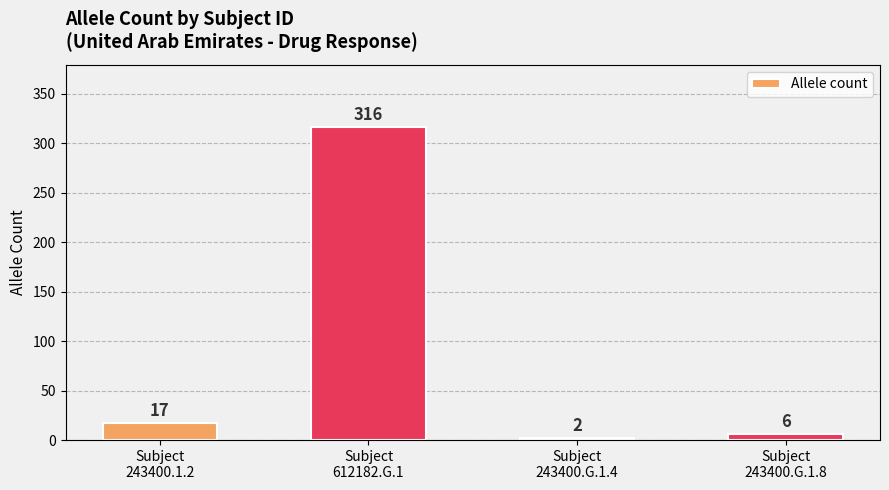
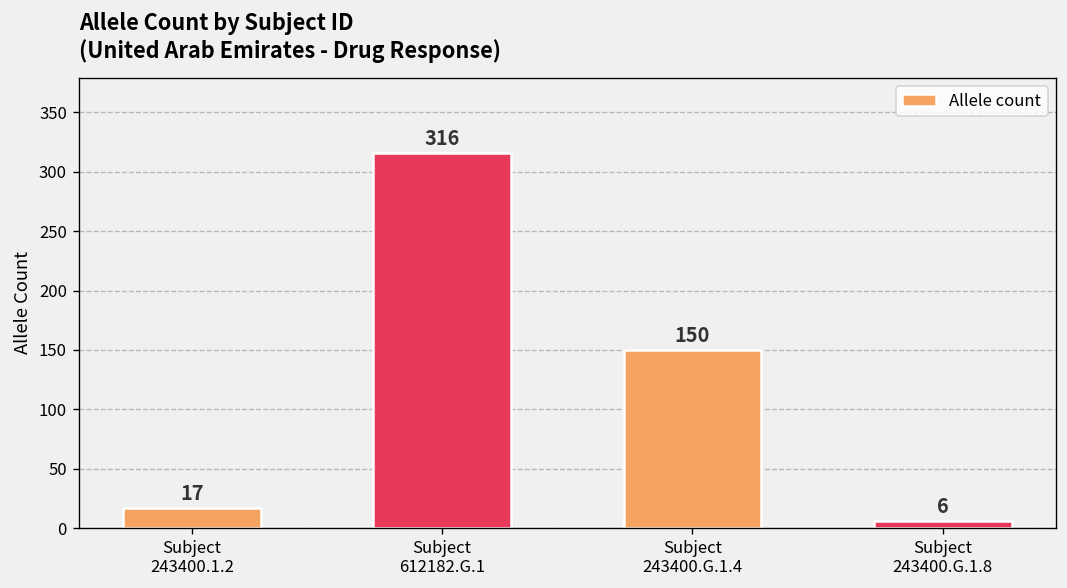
  {
    "Subject 243400.1.2": 17,
    "Subject 612182.G.1": 316,
-   "Subject 243400.G.1.4": 2,
+   "Subject 243400.G.1.4": 150,
    "Subject 243400.G.1.8": 6
  }
